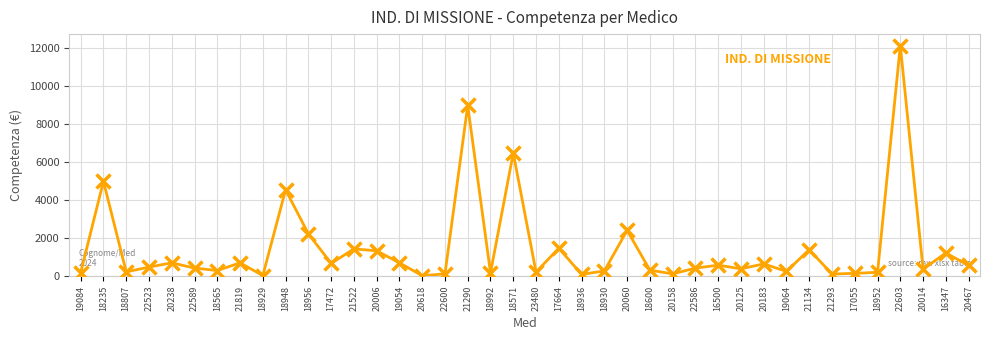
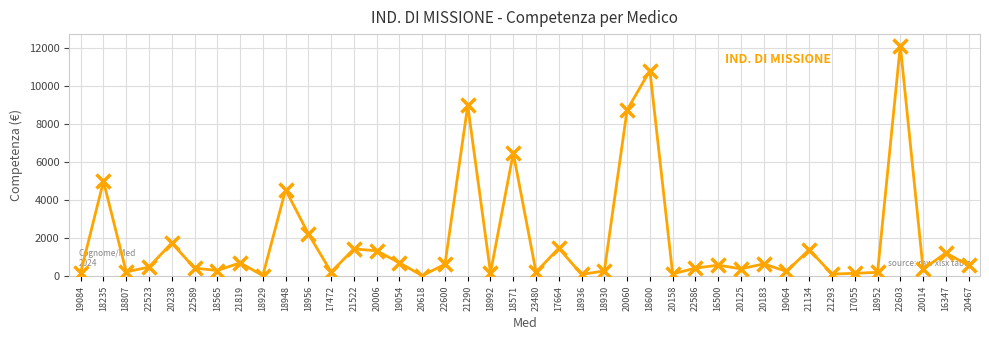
  {
    "19084": 200,
    "18235": 5000,
    "22523": 500,
-   "20238": 700,
+   "20238": 1700,
    "22589": 400,
    "18565": 300,
    "21819": 700,
    "18929": 0,
    "18948": 4500,
    "18956": 2200,
-   "17472": 700,
+   "17472": 200,
    "21522": 1400,
    "20006": 1300,
    "19054": 700,
    "20618": 0,
-   "22600": 100,
+   "22600": 600,
    "21290": 9000,
    "18992": 200,
    "18571": 6500,
    "23480": 200,
    "17664": 1500,
    "18936": 100,
    "18930": 300,
-   "20060": 2400,
-   "18600": 300,
+   "20060": 8700,
+   "18600": 10800,
    "20158": 100,
    "22586": 400,
    "16500": 600,
    "20125": 400,
    "20183": 600,
    "19064": 200,
    "21134": 1400,
    "21293": 100,
    "17055": 100,
    "18952": 200,
    "22603": 12100,
    "20014": 400,
    "16347": 1200,
    "20467": 600
  }
